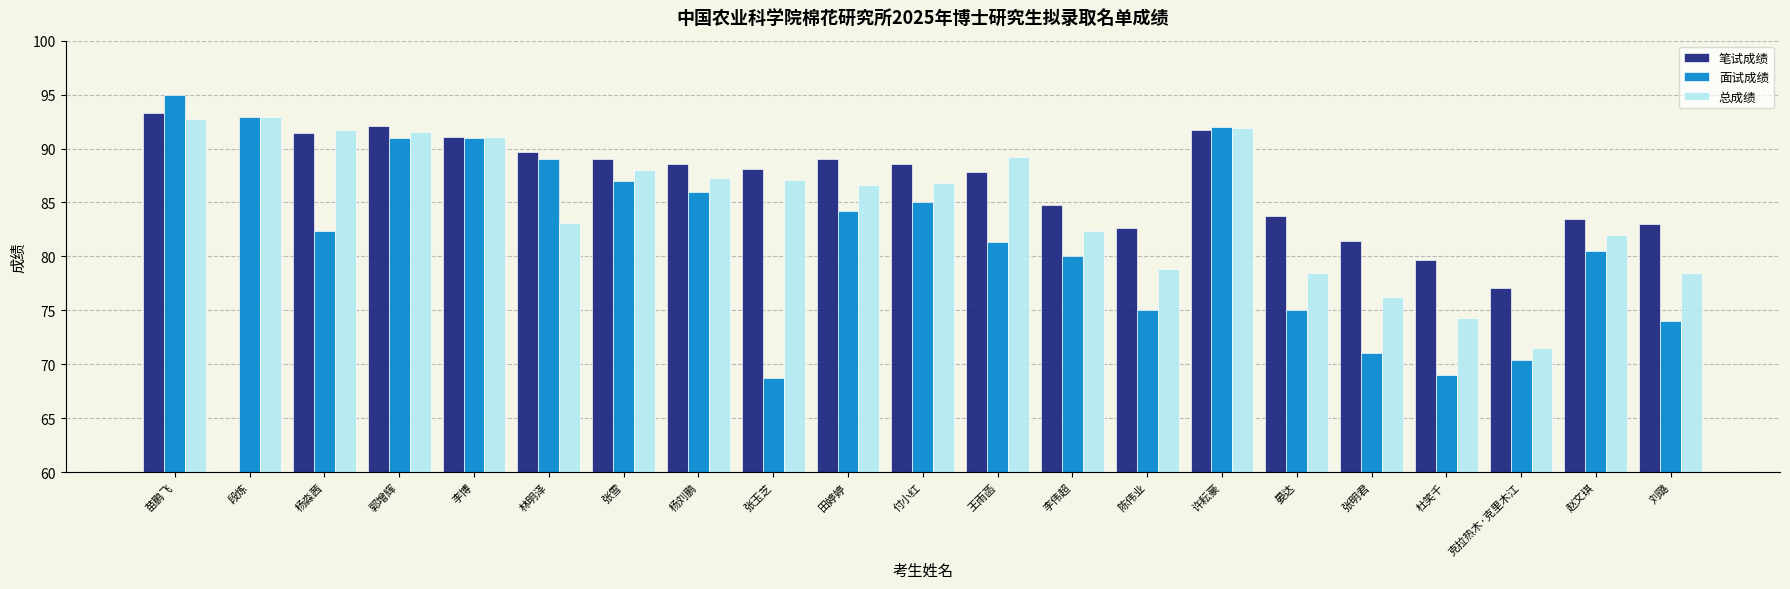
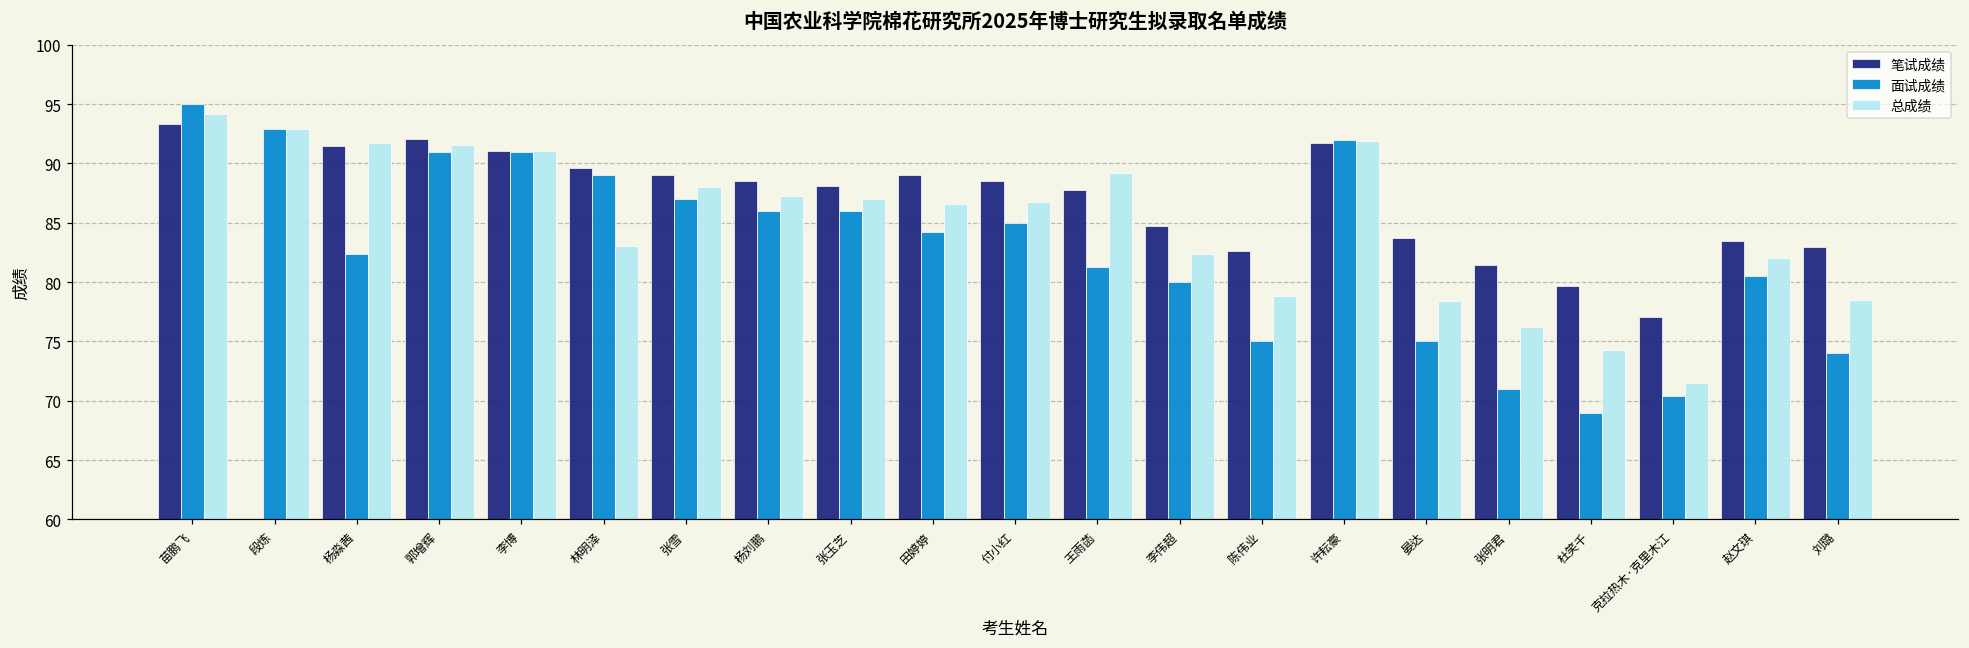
  {
    "面试成绩": {
      "苗鹏飞": 95.0,
      "段炼": 92.9,
      "杨淼茜": 82.4,
      "郭增辉": 91.0,
      "李博": 91.0,
      "林明泽": 89.0,
      "张雪": 87.0,
      "杨刘鹏": 86.0,
-     "张玉芝": 68.7,
+     "张玉芝": 86.0,
      "田婷婷": 84.2,
      "付小红": 85.0,
      "王雨菡": 81.3,
      "李伟超": 80.0,
      "陈伟业": 75.0,
      "许耘豪": 92.0,
      "晏达": 75.0,
      "张明君": 71.0,
      "杜笑千": 69.0,
      "克拉热木·克里木江": 70.4,
      "赵文琪": 80.5,
      "刘璐": 74.0
    },
    "总成绩": {
-     "苗鹏飞": 92.7,
+     "苗鹏飞": 94.2,
      "段炼": 92.9,
      "杨淼茜": 91.7,
      "郭增辉": 91.6,
      "李博": 91.0,
      "林明泽": 83.1,
      "张雪": 88.0,
      "杨刘鹏": 87.3,
      "张玉芝": 87.0,
      "田婷婷": 86.6,
      "付小红": 86.8,
      "王雨菡": 89.2,
      "李伟超": 82.4,
      "陈伟业": 78.8,
      "许耘豪": 91.9,
      "晏达": 78.5,
      "张明君": 76.2,
      "杜笑千": 74.3,
      "克拉热木·克里木江": 71.5,
      "赵文琪": 82.0,
      "刘璐": 78.5
    }
  }
